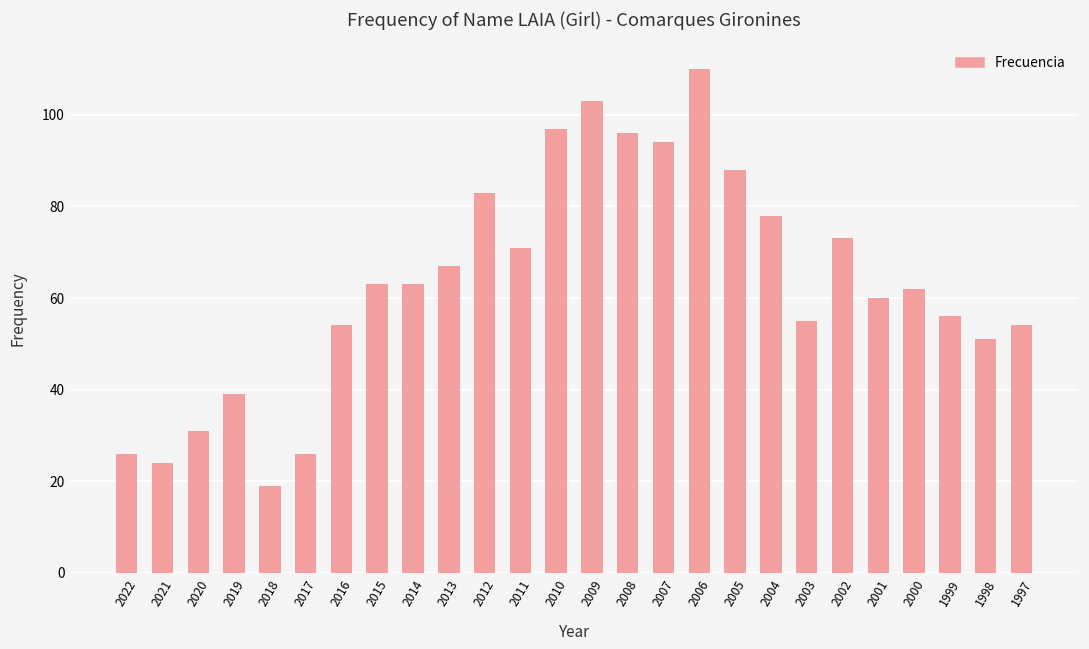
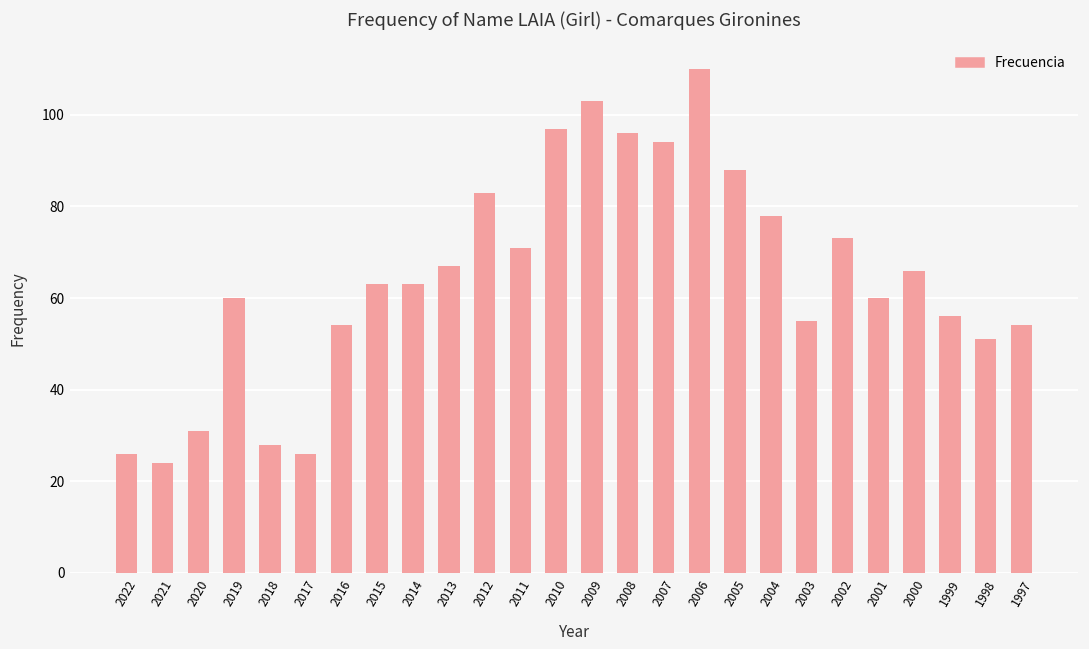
  {
    "2022": 26,
    "2021": 24,
    "2020": 31,
-   "2019": 39,
-   "2018": 19,
+   "2019": 60,
+   "2018": 28,
    "2017": 26,
    "2016": 54,
    "2015": 63,
    "2014": 63,
    "2013": 67,
    "2012": 83,
    "2011": 71,
    "2010": 97,
    "2009": 103,
    "2008": 96,
    "2007": 94,
    "2006": 110,
    "2005": 88,
    "2004": 78,
    "2003": 55,
    "2002": 73,
    "2001": 60,
-   "2000": 62,
+   "2000": 66,
    "1999": 56,
    "1998": 51,
    "1997": 54
  }
